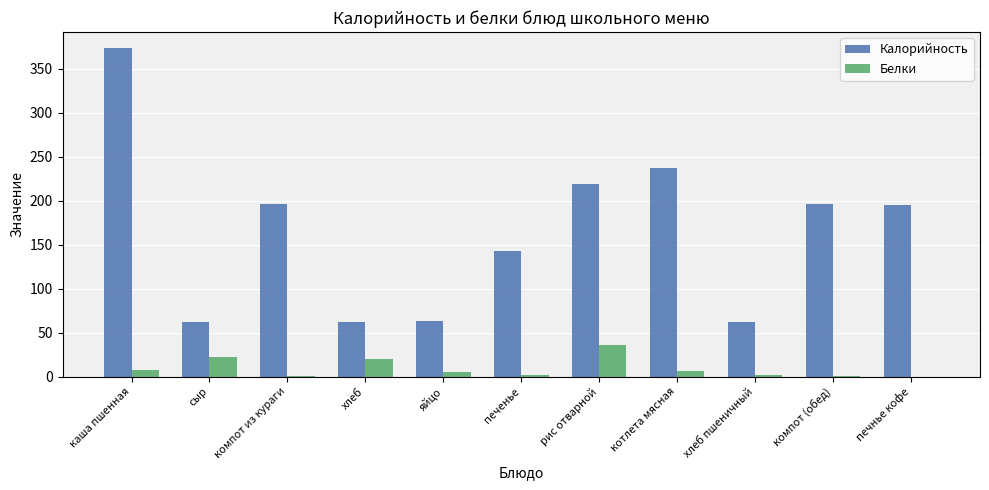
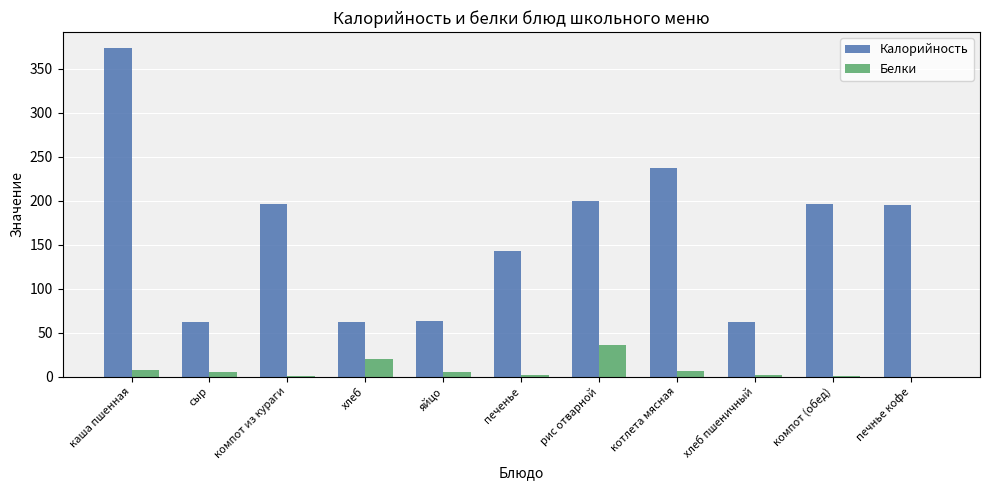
  {
    "Калорийность": {
      "каша пшенная": 370,
      "сыр": 60,
      "компот из кураги": 200,
      "хлеб": 60,
      "яйцо": 60,
      "печенье": 140,
-     "рис отварной": 220,
+     "рис отварной": 200,
      "котлета мясная": 240,
      "хлеб пшеничный": 60,
      "компот (обед)": 200,
      "печнье кофе": 200
    },
    "Белки": {
      "каша пшенная": 10,
-     "сыр": 20,
+     "сыр": 0,
      "хлеб": 20,
      "яйцо": 10,
      "рис отварной": 40,
      "котлета мясная": 10,
      "печнье кофе": 0
    }
  }
